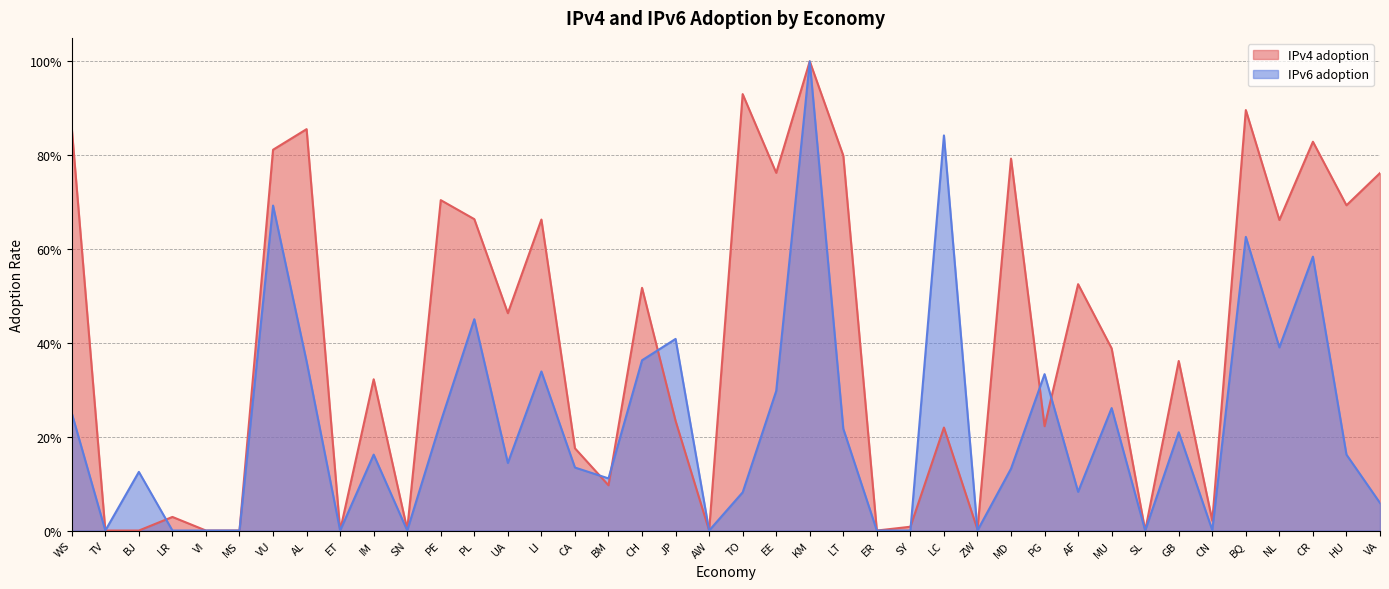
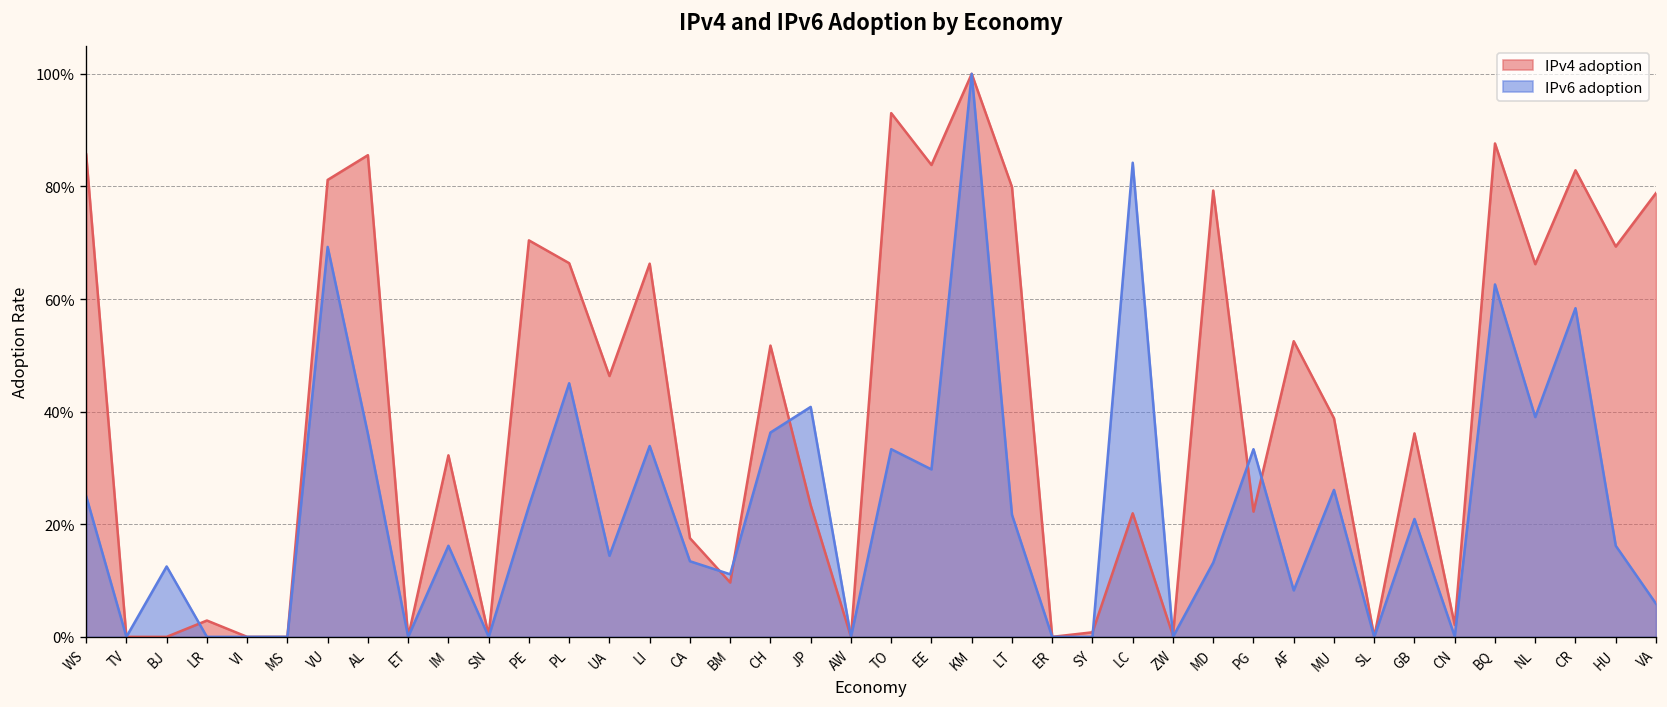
  {
    "IPv4 adoption": {
      "WS": "86%",
      "BJ": "0%",
      "LR": "3%",
      "VU": "81%",
      "AL": "86%",
      "IM": "32%",
      "PE": "70%",
      "PL": "66%",
      "UA": "46%",
      "LI": "66%",
      "CA": "18%",
      "BM": "10%",
      "CH": "52%",
      "JP": "23%",
      "TO": "93%",
-     "EE": "76%",
+     "EE": "84%",
      "LT": "80%",
      "SY": "1%",
      "LC": "22%",
      "MD": "79%",
      "PG": "22%",
      "AF": "53%",
      "MU": "39%",
      "GB": "36%",
      "CN": "2%",
-     "BQ": "90%",
+     "BQ": "88%",
      "NL": "66%",
      "CR": "83%",
      "HU": "69%",
-     "VA": "76%"
+     "VA": "79%"
    },
    "IPv6 adoption": {
      "WS": "25%",
      "BJ": "13%",
      "LR": "0%",
      "VU": "69%",
      "AL": "36%",
      "IM": "16%",
      "PE": "23%",
      "PL": "45%",
      "UA": "14%",
      "LI": "34%",
      "CA": "13%",
      "BM": "11%",
      "CH": "36%",
      "JP": "41%",
-     "TO": "8%",
+     "TO": "33%",
      "EE": "30%",
      "LT": "22%",
      "SY": "0%",
      "LC": "84%",
      "MD": "13%",
      "PG": "33%",
      "AF": "8%",
      "MU": "26%",
      "GB": "21%",
      "CN": "0%",
      "BQ": "63%",
      "NL": "39%",
      "CR": "58%",
      "HU": "16%",
      "VA": "6%"
    }
  }
